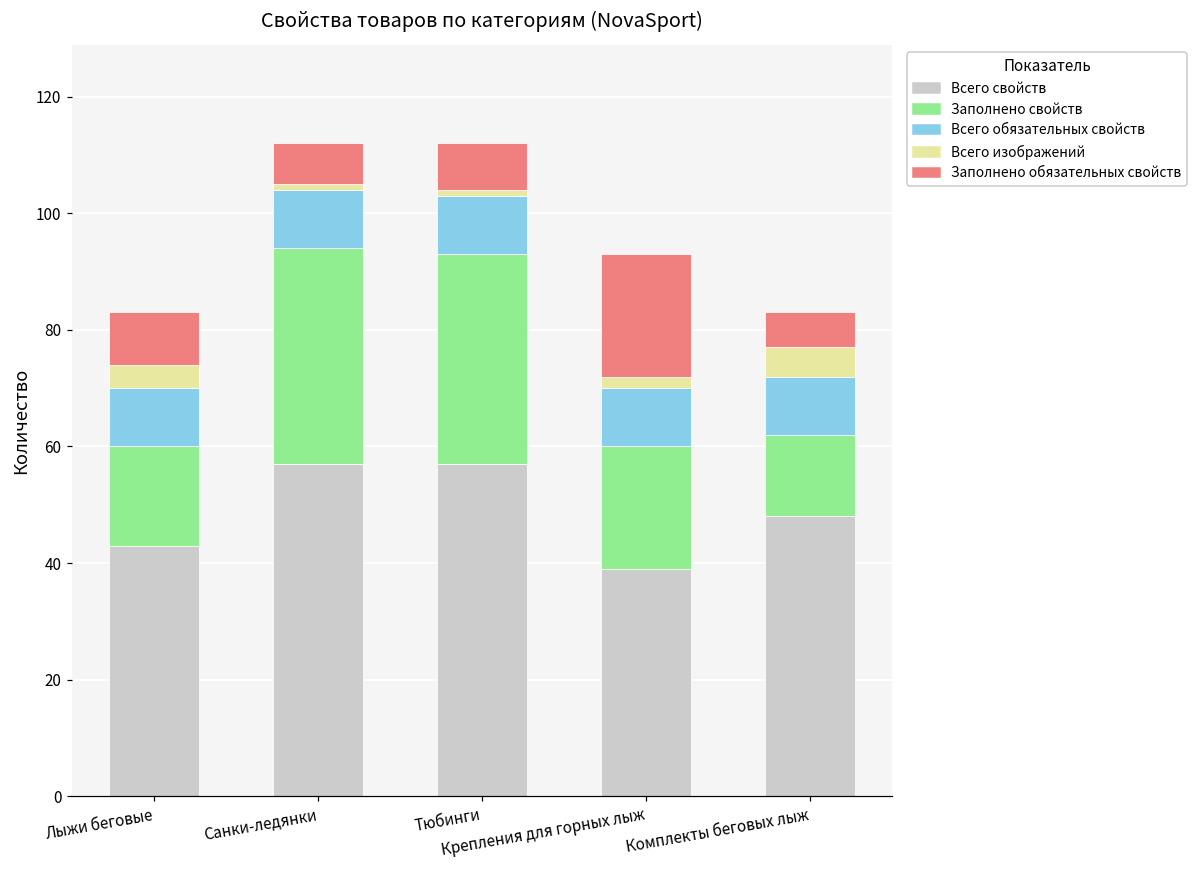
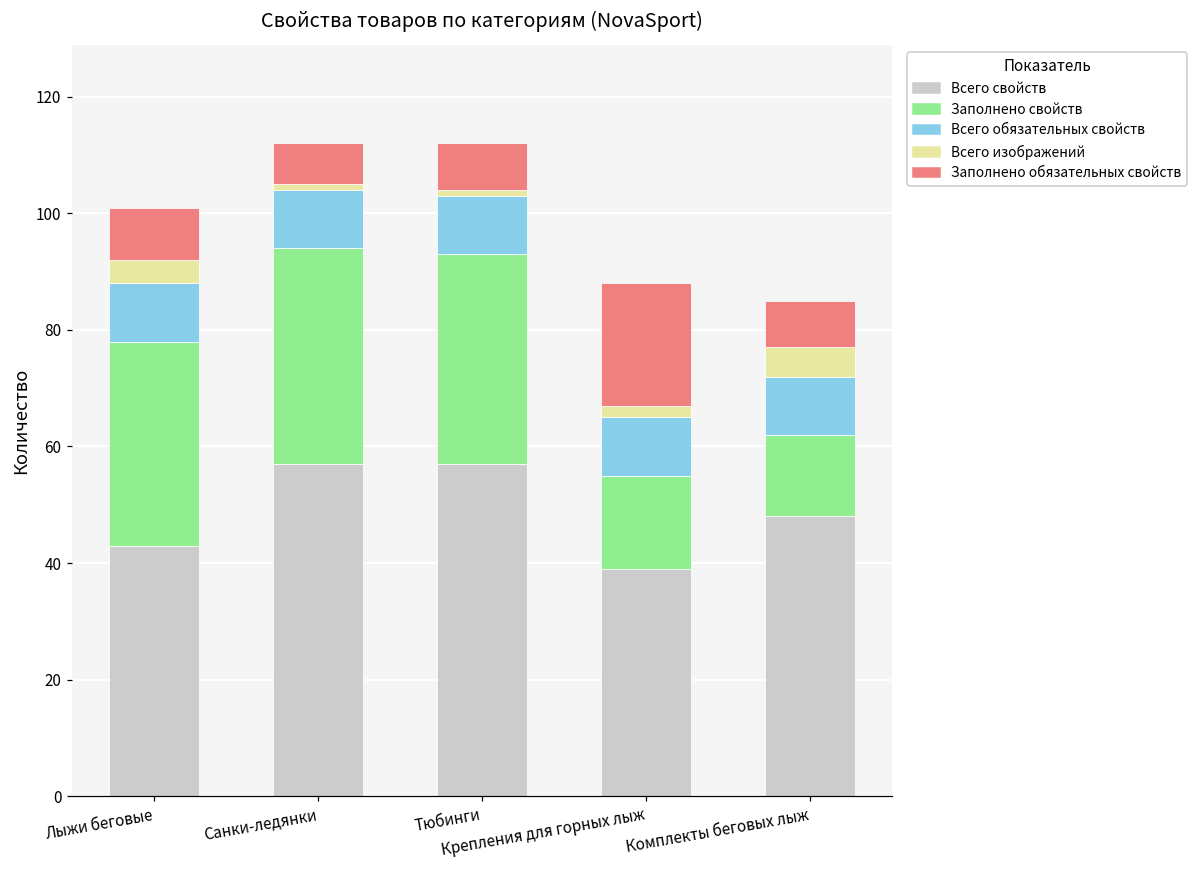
  {
    "Заполнено свойств": {
-     "Лыжи беговые": 17,
+     "Лыжи беговые": 35,
      "Санки-ледянки": 37,
      "Тюбинги": 36,
-     "Крепления для горных лыж": 21,
+     "Крепления для горных лыж": 16,
      "Комплекты беговых лыж": 14
    },
    "Всего обязательных свойств": {
      "Лыжи беговые": 10,
      "Санки-ледянки": 10,
      "Тюбинги": 10,
      "Крепления для горных лыж": 10,
      "Комплекты беговых лыж": 10
    },
    "Заполнено обязательных свойств": {
      "Лыжи беговые": 9,
      "Санки-ледянки": 7,
      "Тюбинги": 8,
      "Крепления для горных лыж": 21,
-     "Комплекты беговых лыж": 6
+     "Комплекты беговых лыж": 8
    }
  }
